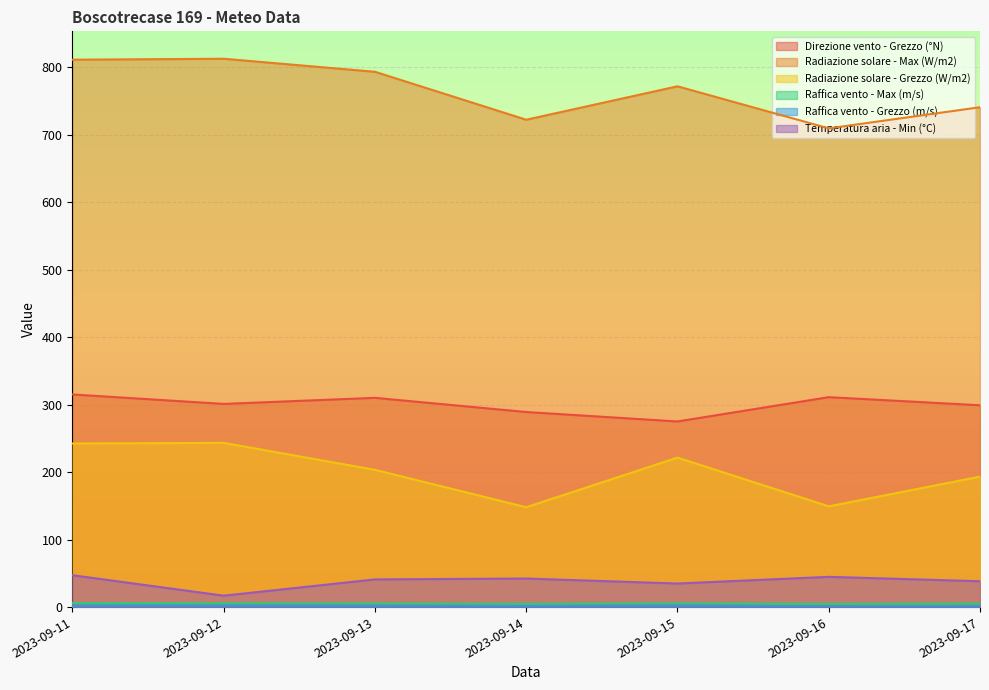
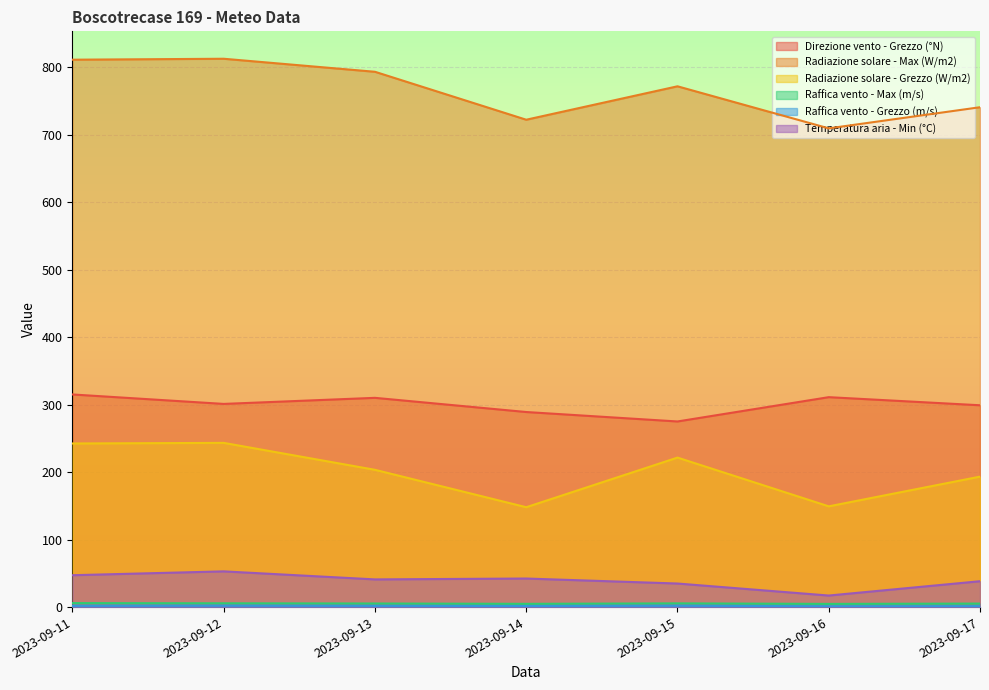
  {
    "Raffica vento - Max (m/s)": {
      "2023-09-11": 10
    },
    "Raffica vento - Grezzo (m/s)": {
      "2023-09-11": 0
    },
    "Temperatura aria - Min (°C)": {
      "2023-09-11": 50,
-     "2023-09-12": 20,
+     "2023-09-12": 50,
      "2023-09-13": 40,
      "2023-09-14": 40,
      "2023-09-15": 40,
-     "2023-09-16": 40,
+     "2023-09-16": 20,
      "2023-09-17": 40
    }
  }
